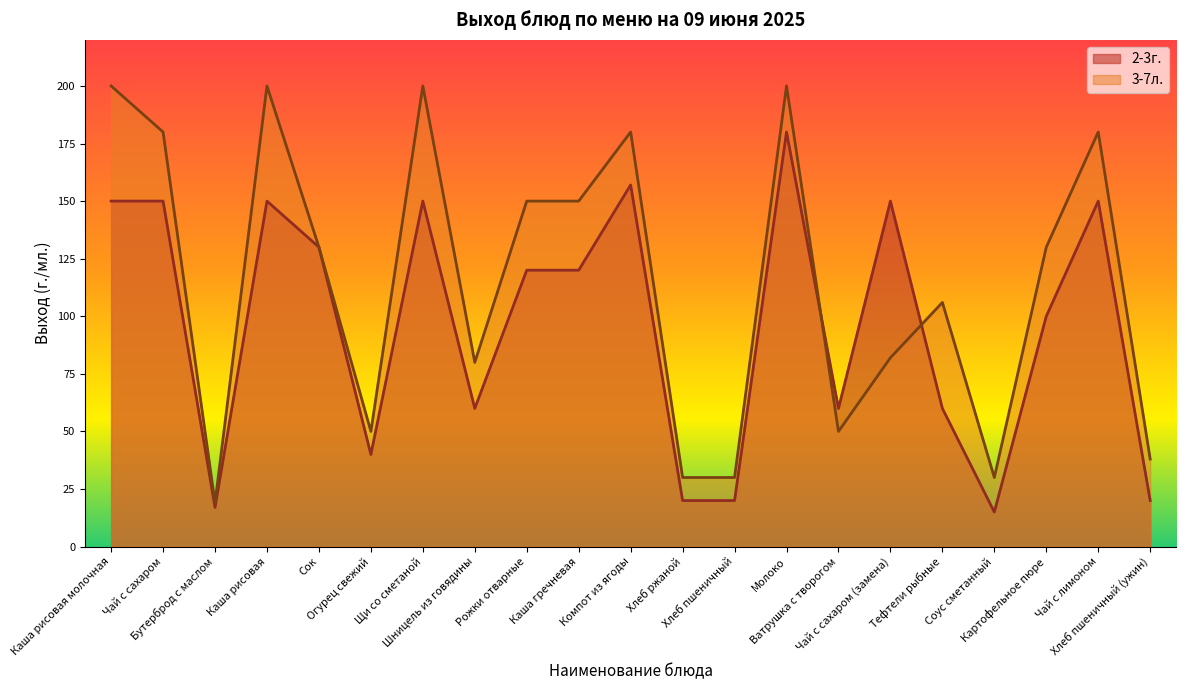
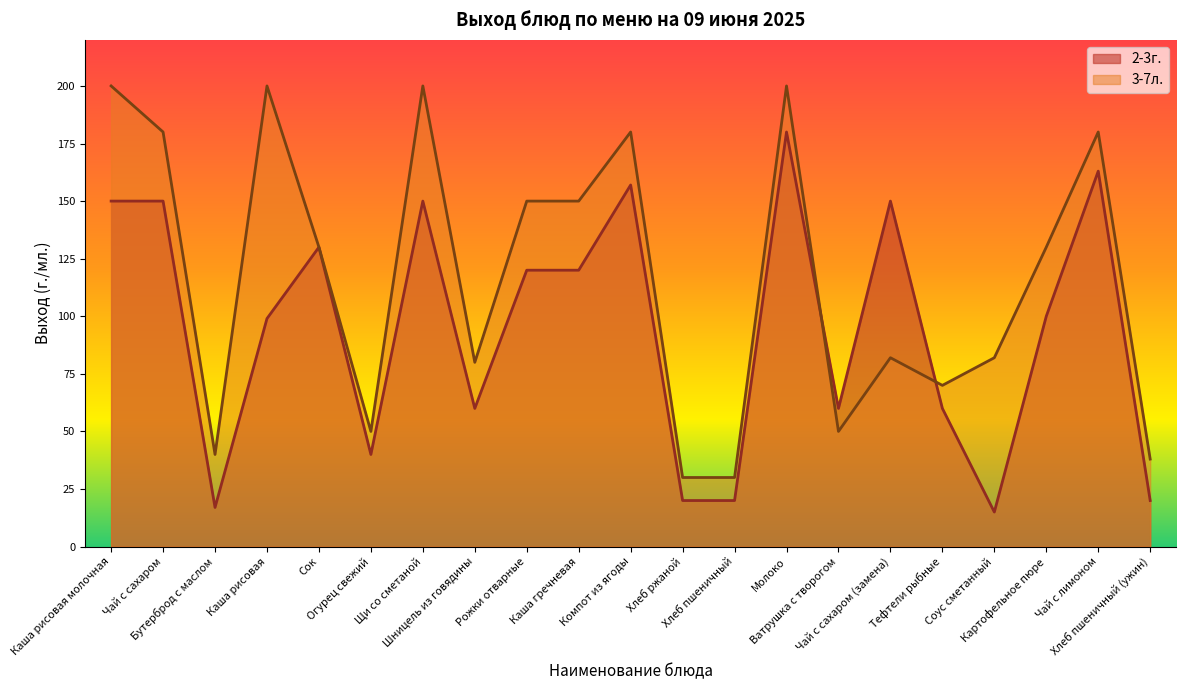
  {
    "2-3г.": {
      "Каша рисовая молочная": 150,
      "Чай с сахаром": 150,
      "Бутерброд с маслом": 17,
-     "Каша рисовая": 150,
+     "Каша рисовая": 99,
      "Огурец свежий": 40,
      "Щи со сметаной": 150,
      "Шницель из говядины": 60,
      "Рожки отварные": 120,
      "Каша гречневая": 120,
      "Компот из ягоды": 157,
      "Хлеб ржаной": 20,
      "Хлеб пшеничный": 20,
      "Молоко": 180,
      "Ватрушка с творогом": 60,
      "Чай с сахаром (замена)": 150,
      "Тефтели рыбные": 60,
      "Соус сметанный": 15,
      "Картофельное пюре": 100,
-     "Чай с лимоном": 150,
+     "Чай с лимоном": 163,
      "Хлеб пшеничный (ужин)": 20
    },
    "3-7л.": {
      "Каша рисовая молочная": 200,
      "Чай с сахаром": 180,
-     "Бутерброд с маслом": 19,
+     "Бутерброд с маслом": 40,
      "Каша рисовая": 200,
      "Огурец свежий": 50,
      "Щи со сметаной": 200,
      "Шницель из говядины": 80,
      "Рожки отварные": 150,
      "Каша гречневая": 150,
      "Компот из ягоды": 180,
      "Хлеб ржаной": 30,
      "Хлеб пшеничный": 30,
      "Молоко": 200,
      "Ватрушка с творогом": 50,
      "Чай с сахаром (замена)": 82,
-     "Тефтели рыбные": 106,
-     "Соус сметанный": 30,
+     "Тефтели рыбные": 70,
+     "Соус сметанный": 82,
      "Картофельное пюре": 130,
      "Чай с лимоном": 180,
      "Хлеб пшеничный (ужин)": 38
    }
  }
